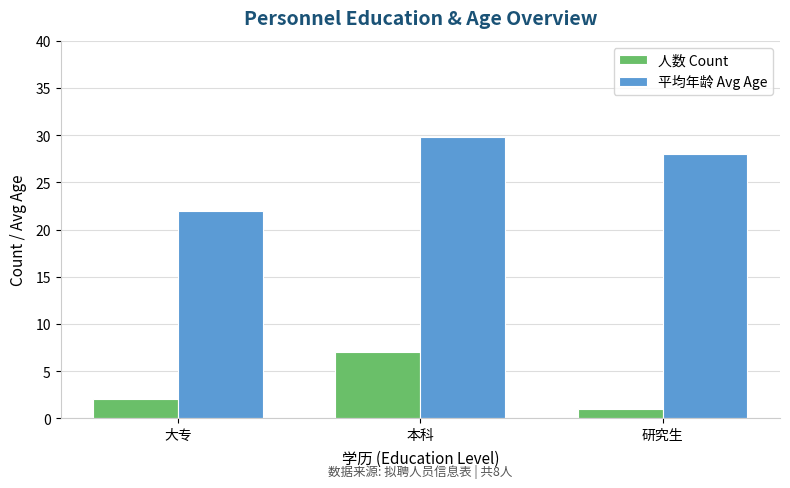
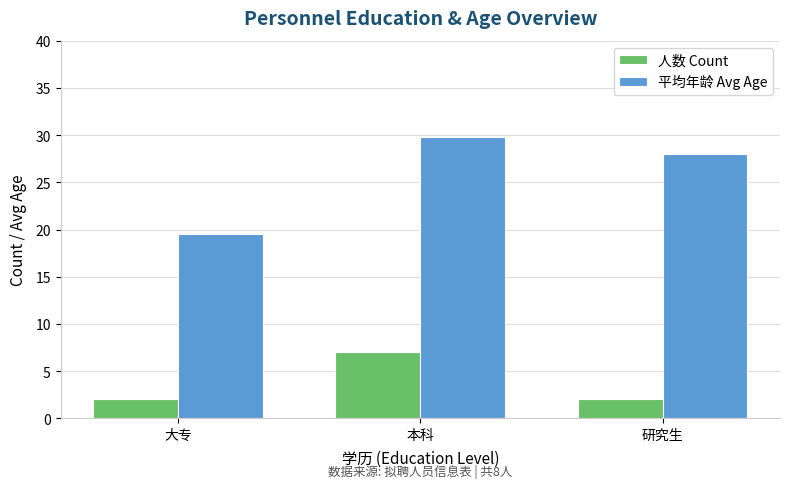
  {
    "人数 Count": {
      "大专": 2,
      "本科": 7,
-     "研究生": 1
+     "研究生": 2
    },
    "平均年龄 Avg Age": {
-     "大专": 22,
+     "大专": 20,
      "本科": 30,
      "研究生": 28
    }
  }
